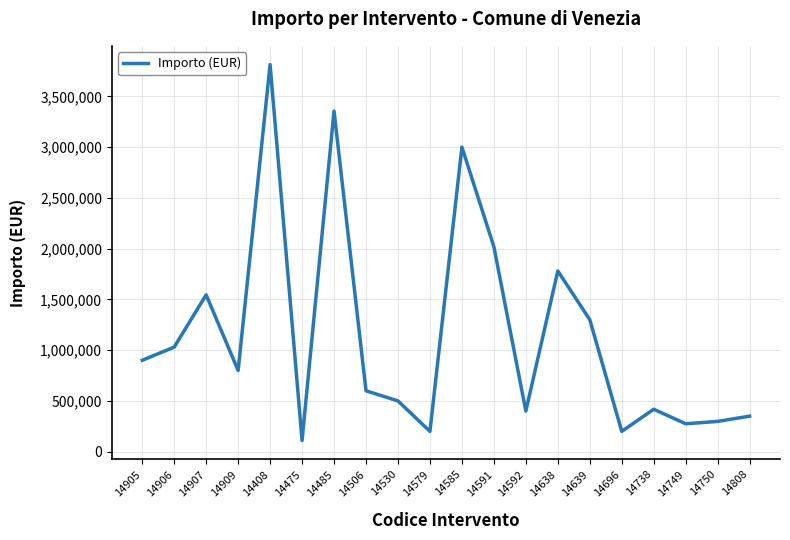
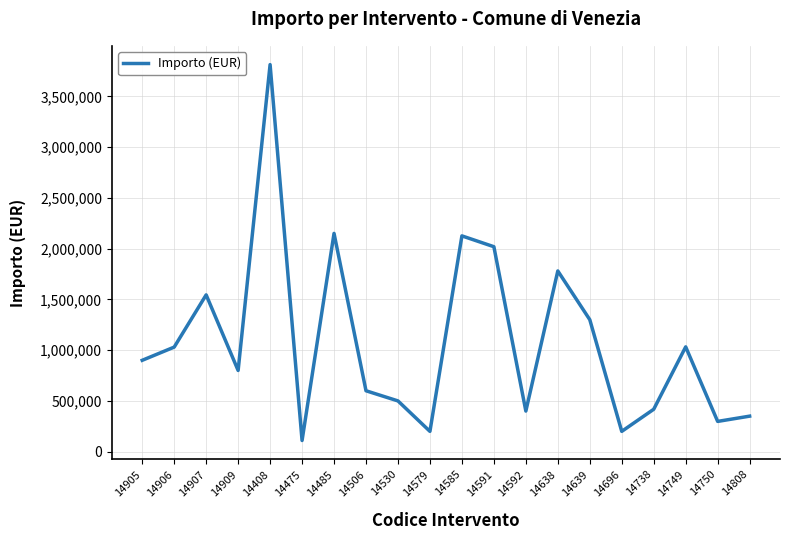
  {
    "14905": "900,000",
    "14906": "1,030,000",
    "14907": "1,540,000",
    "14909": "800,000",
    "14408": "3,810,000",
    "14475": "110,000",
-   "14485": "3,350,000",
+   "14485": "2,150,000",
    "14506": "600,000",
    "14530": "500,000",
    "14579": "200,000",
-   "14585": "3,000,000",
+   "14585": "2,130,000",
    "14591": "2,020,000",
    "14592": "400,000",
    "14638": "1,780,000",
    "14639": "1,300,000",
    "14696": "200,000",
    "14738": "420,000",
-   "14749": "280,000",
+   "14749": "1,030,000",
    "14750": "300,000",
    "14808": "350,000"
  }
